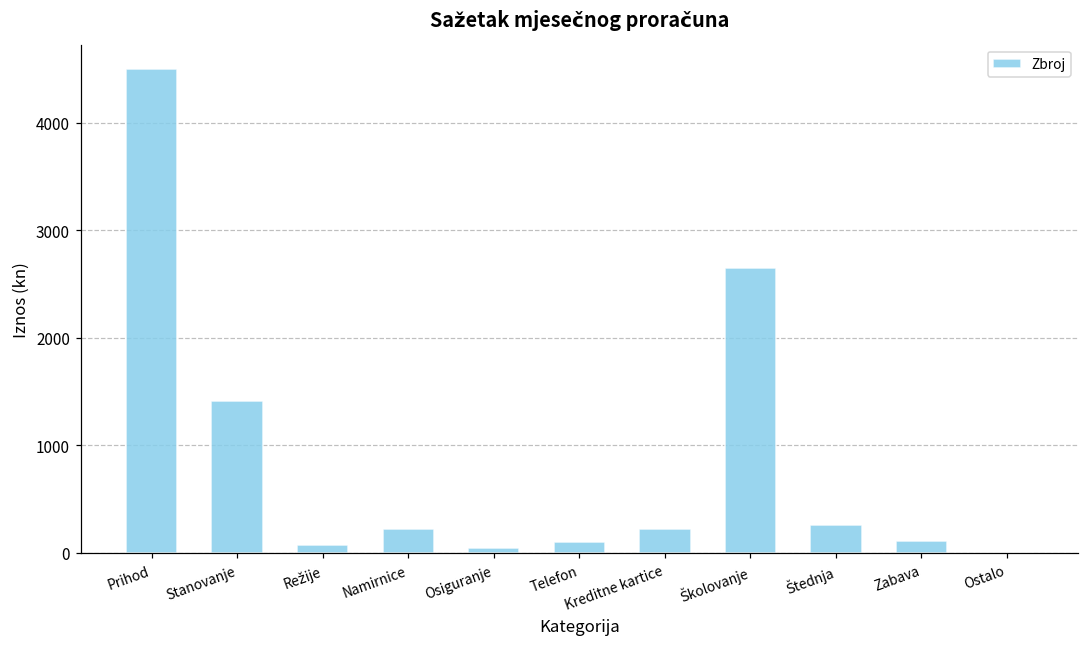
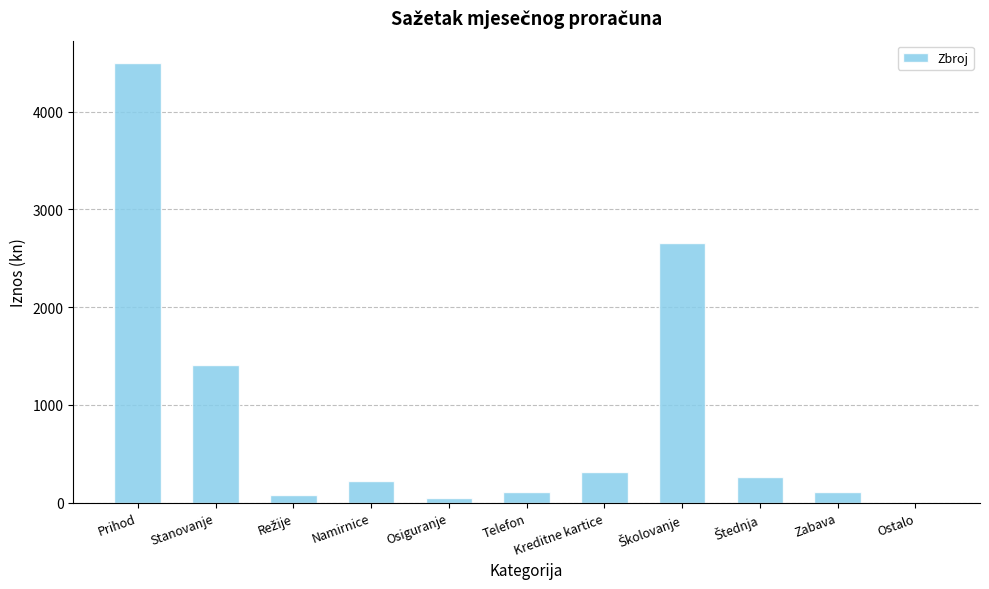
  {
    "Prihod": 4500,
    "Stanovanje": 1400,
    "Režije": 100,
    "Namirnice": 200,
    "Osiguranje": 0,
    "Telefon": 100,
-   "Kreditne kartice": 200,
+   "Kreditne kartice": 300,
    "Školovanje": 2700,
    "Štednja": 300,
    "Zabava": 100,
    "Ostalo": 0
  }
